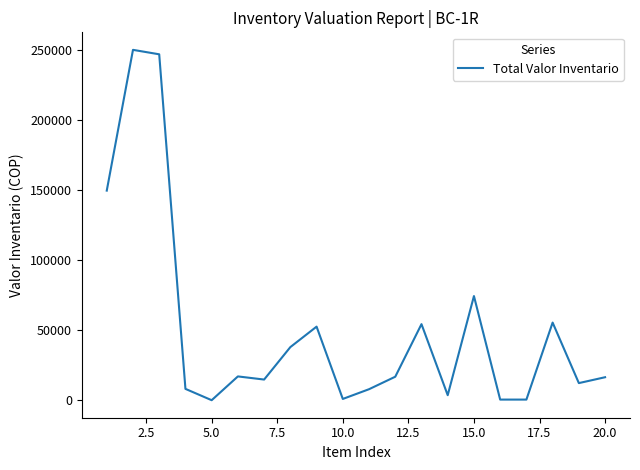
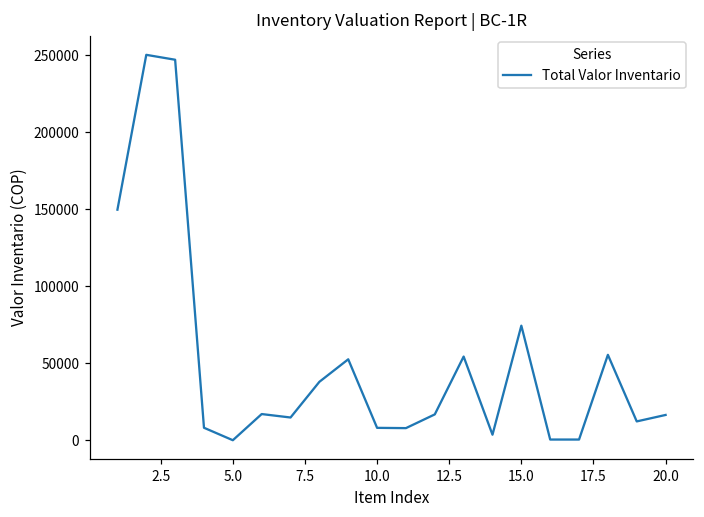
  {
    "5.0": 0,
-   "10.0": 1000,
+   "10.0": 8000,
    "15.0": 74000,
    "20.0": 16000
  }
